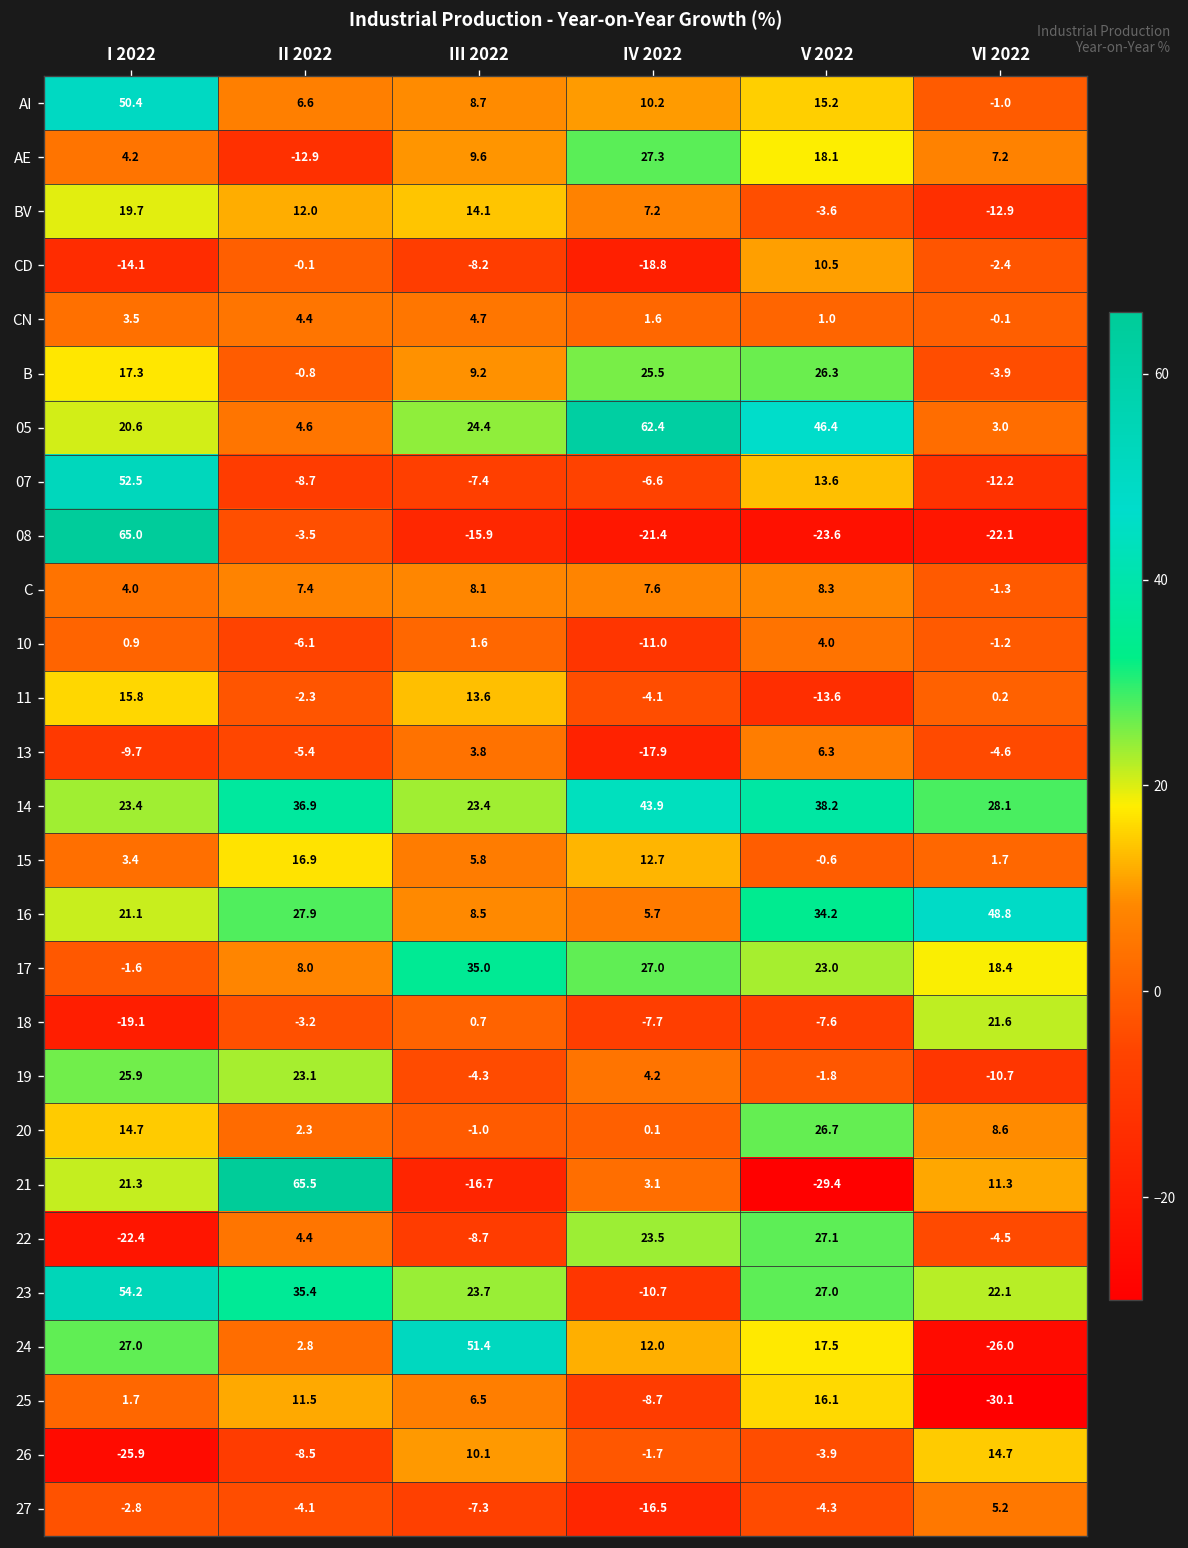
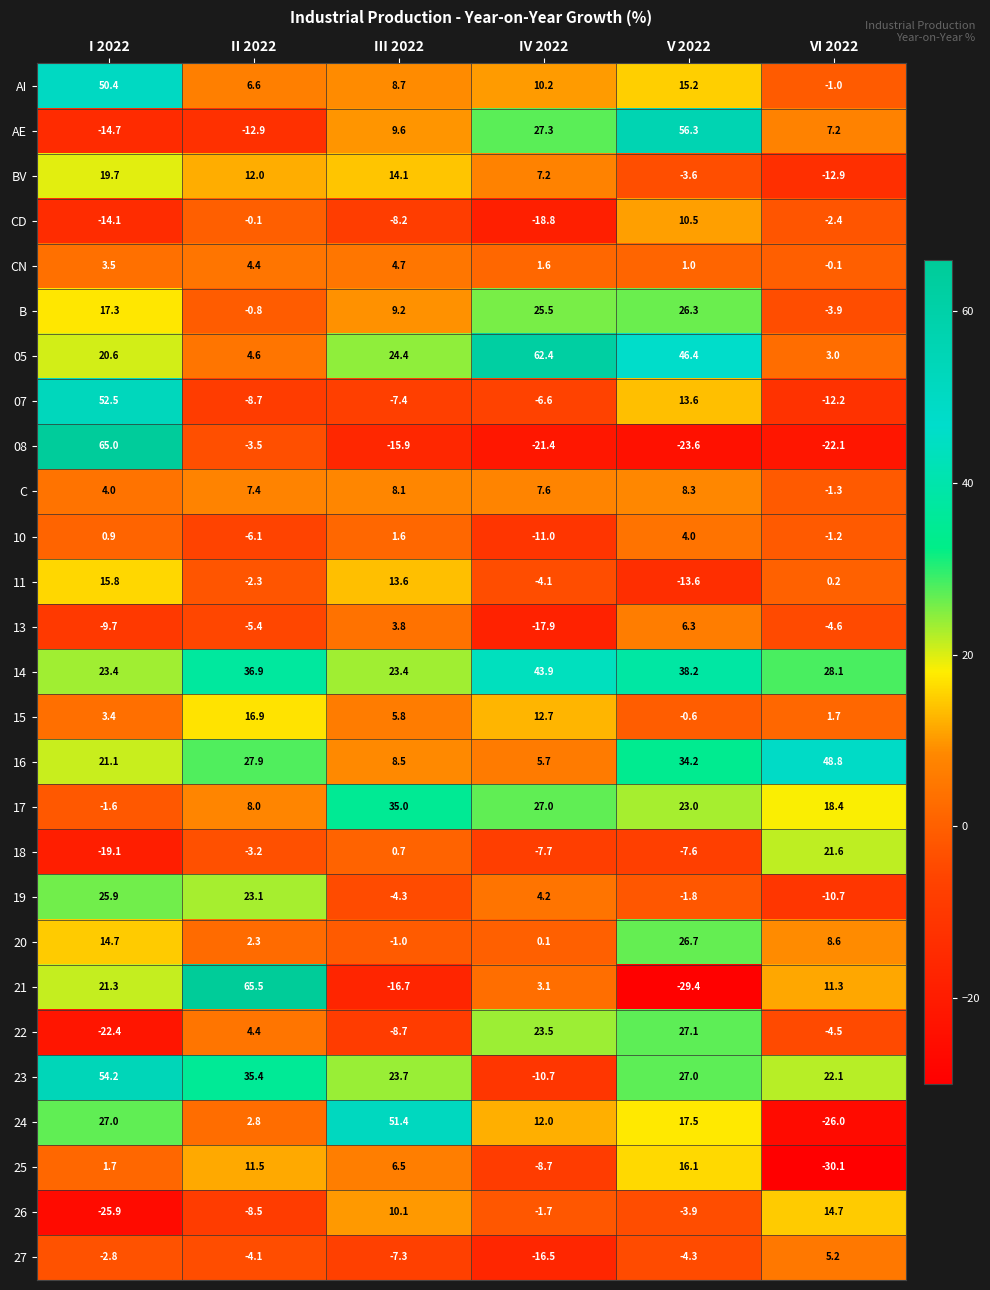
  {
    "AI": {
      "I 2022": 50.4,
      "II 2022": 6.6,
      "III 2022": 8.7,
      "IV 2022": 10.2,
      "V 2022": 15.2,
      "VI 2022": -1.0
    },
    "AE": {
-     "I 2022": 4.2,
+     "I 2022": -14.7,
      "II 2022": -12.9,
      "III 2022": 9.6,
      "IV 2022": 27.3,
-     "V 2022": 18.1,
+     "V 2022": 56.3,
      "VI 2022": 7.2
    },
    "BV": {
      "I 2022": 19.7,
      "II 2022": 12.0,
      "III 2022": 14.1,
      "IV 2022": 7.2,
      "V 2022": -3.6,
      "VI 2022": -12.9
    },
    "CD": {
      "I 2022": -14.1,
      "II 2022": -0.1,
      "III 2022": -8.2,
      "IV 2022": -18.8,
      "V 2022": 10.5,
      "VI 2022": -2.4
    },
    "CN": {
      "I 2022": 3.5,
      "II 2022": 4.4,
      "III 2022": 4.7,
      "IV 2022": 1.6,
      "V 2022": 1.0,
      "VI 2022": -0.1
    },
    "B": {
      "I 2022": 17.3,
      "II 2022": -0.8,
      "III 2022": 9.2,
      "IV 2022": 25.5,
      "V 2022": 26.3,
      "VI 2022": -3.9
    },
    "05": {
      "I 2022": 20.6,
      "II 2022": 4.6,
      "III 2022": 24.4,
      "IV 2022": 62.4,
      "V 2022": 46.4,
      "VI 2022": 3.0
    },
    "07": {
      "I 2022": 52.5,
      "II 2022": -8.7,
      "III 2022": -7.4,
      "IV 2022": -6.6,
      "V 2022": 13.6,
      "VI 2022": -12.2
    },
    "08": {
      "I 2022": 65.0,
      "II 2022": -3.5,
      "III 2022": -15.9,
      "IV 2022": -21.4,
      "V 2022": -23.6,
      "VI 2022": -22.1
    },
    "C": {
      "I 2022": 4.0,
      "II 2022": 7.4,
      "III 2022": 8.1,
      "IV 2022": 7.6,
      "V 2022": 8.3,
      "VI 2022": -1.3
    },
    "10": {
      "I 2022": 0.9,
      "II 2022": -6.1,
      "III 2022": 1.6,
      "IV 2022": -11.0,
      "V 2022": 4.0,
      "VI 2022": -1.2
    },
    "11": {
      "I 2022": 15.8,
      "II 2022": -2.3,
      "III 2022": 13.6,
      "IV 2022": -4.1,
      "V 2022": -13.6,
      "VI 2022": 0.2
    },
    "13": {
      "I 2022": -9.7,
      "II 2022": -5.4,
      "III 2022": 3.8,
      "IV 2022": -17.9,
      "V 2022": 6.3,
      "VI 2022": -4.6
    },
    "14": {
      "I 2022": 23.4,
      "II 2022": 36.9,
      "III 2022": 23.4,
      "IV 2022": 43.9,
      "V 2022": 38.2,
      "VI 2022": 28.1
    },
    "15": {
      "I 2022": 3.4,
      "II 2022": 16.9,
      "III 2022": 5.8,
      "IV 2022": 12.7,
      "V 2022": -0.6,
      "VI 2022": 1.7
    },
    "16": {
      "I 2022": 21.1,
      "II 2022": 27.9,
      "III 2022": 8.5,
      "IV 2022": 5.7,
      "V 2022": 34.2,
      "VI 2022": 48.8
    },
    "17": {
      "I 2022": -1.6,
      "II 2022": 8.0,
      "III 2022": 35.0,
      "IV 2022": 27.0,
      "V 2022": 23.0,
      "VI 2022": 18.4
    },
    "18": {
      "I 2022": -19.1,
      "II 2022": -3.2,
      "III 2022": 0.7,
      "IV 2022": -7.7,
      "V 2022": -7.6,
      "VI 2022": 21.6
    },
    "19": {
      "I 2022": 25.9,
      "II 2022": 23.1,
      "III 2022": -4.3,
      "IV 2022": 4.2,
      "V 2022": -1.8,
      "VI 2022": -10.7
    },
    "20": {
      "I 2022": 14.7,
      "II 2022": 2.3,
      "III 2022": -1.0,
      "IV 2022": 0.1,
      "V 2022": 26.7,
      "VI 2022": 8.6
    },
    "21": {
      "I 2022": 21.3,
      "II 2022": 65.5,
      "III 2022": -16.7,
      "IV 2022": 3.1,
      "V 2022": -29.4,
      "VI 2022": 11.3
    },
    "22": {
      "I 2022": -22.4,
      "II 2022": 4.4,
      "III 2022": -8.7,
      "IV 2022": 23.5,
      "V 2022": 27.1,
      "VI 2022": -4.5
    },
    "23": {
      "I 2022": 54.2,
      "II 2022": 35.4,
      "III 2022": 23.7,
      "IV 2022": -10.7,
      "V 2022": 27.0,
      "VI 2022": 22.1
    },
    "24": {
      "I 2022": 27.0,
      "II 2022": 2.8,
      "III 2022": 51.4,
      "IV 2022": 12.0,
      "V 2022": 17.5,
      "VI 2022": -26.0
    },
    "25": {
      "I 2022": 1.7,
      "II 2022": 11.5,
      "III 2022": 6.5,
      "IV 2022": -8.7,
      "V 2022": 16.1,
      "VI 2022": -30.1
    },
    "26": {
      "I 2022": -25.9,
      "II 2022": -8.5,
      "III 2022": 10.1,
      "IV 2022": -1.7,
      "V 2022": -3.9,
      "VI 2022": 14.7
    },
    "27": {
      "I 2022": -2.8,
      "II 2022": -4.1,
      "III 2022": -7.3,
      "IV 2022": -16.5,
      "V 2022": -4.3,
      "VI 2022": 5.2
    }
  }
